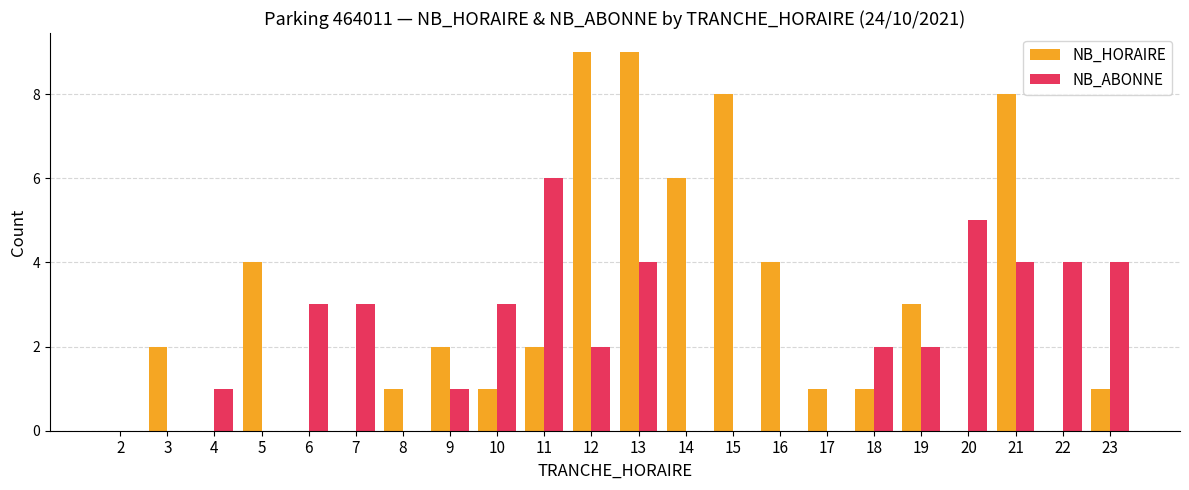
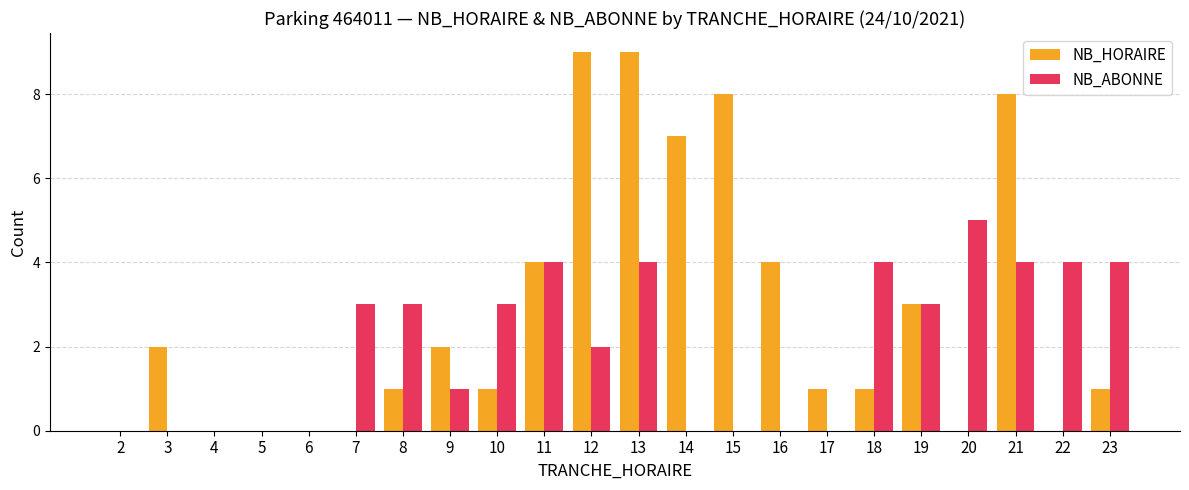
  {
    "NB_HORAIRE": {
      "2": 0,
      "3": 2,
      "4": 0,
-     "5": 4,
+     "5": 0,
      "6": 0,
      "7": 0,
      "8": 1,
      "9": 2,
      "10": 1,
-     "11": 2,
+     "11": 4,
      "12": 9,
      "13": 9,
-     "14": 6,
+     "14": 7,
      "15": 8,
      "16": 4,
      "17": 1,
      "18": 1,
      "19": 3,
      "20": 0,
      "21": 8,
      "22": 0,
      "23": 1
    },
    "NB_ABONNE": {
      "2": 0,
      "3": 0,
-     "4": 1,
+     "4": 0,
      "5": 0,
-     "6": 3,
+     "6": 0,
      "7": 3,
-     "8": 0,
+     "8": 3,
      "9": 1,
      "10": 3,
-     "11": 6,
+     "11": 4,
      "12": 2,
      "13": 4,
      "14": 0,
      "15": 0,
      "16": 0,
      "17": 0,
-     "18": 2,
-     "19": 2,
+     "18": 4,
+     "19": 3,
      "20": 5,
      "21": 4,
      "22": 4,
      "23": 4
    }
  }
